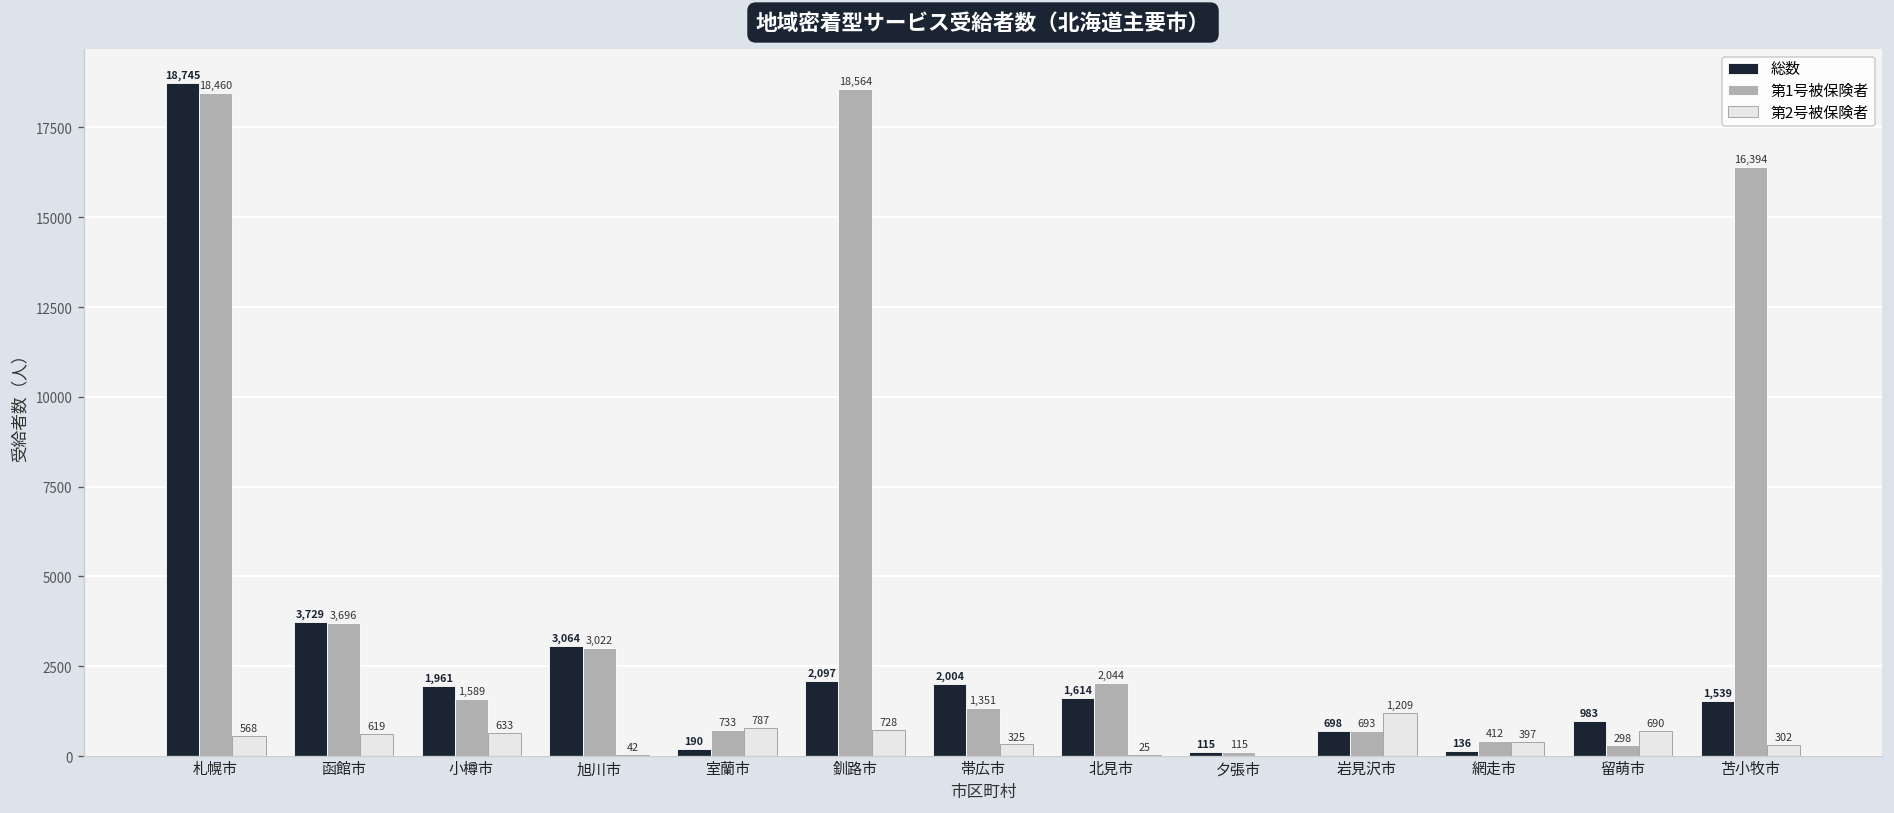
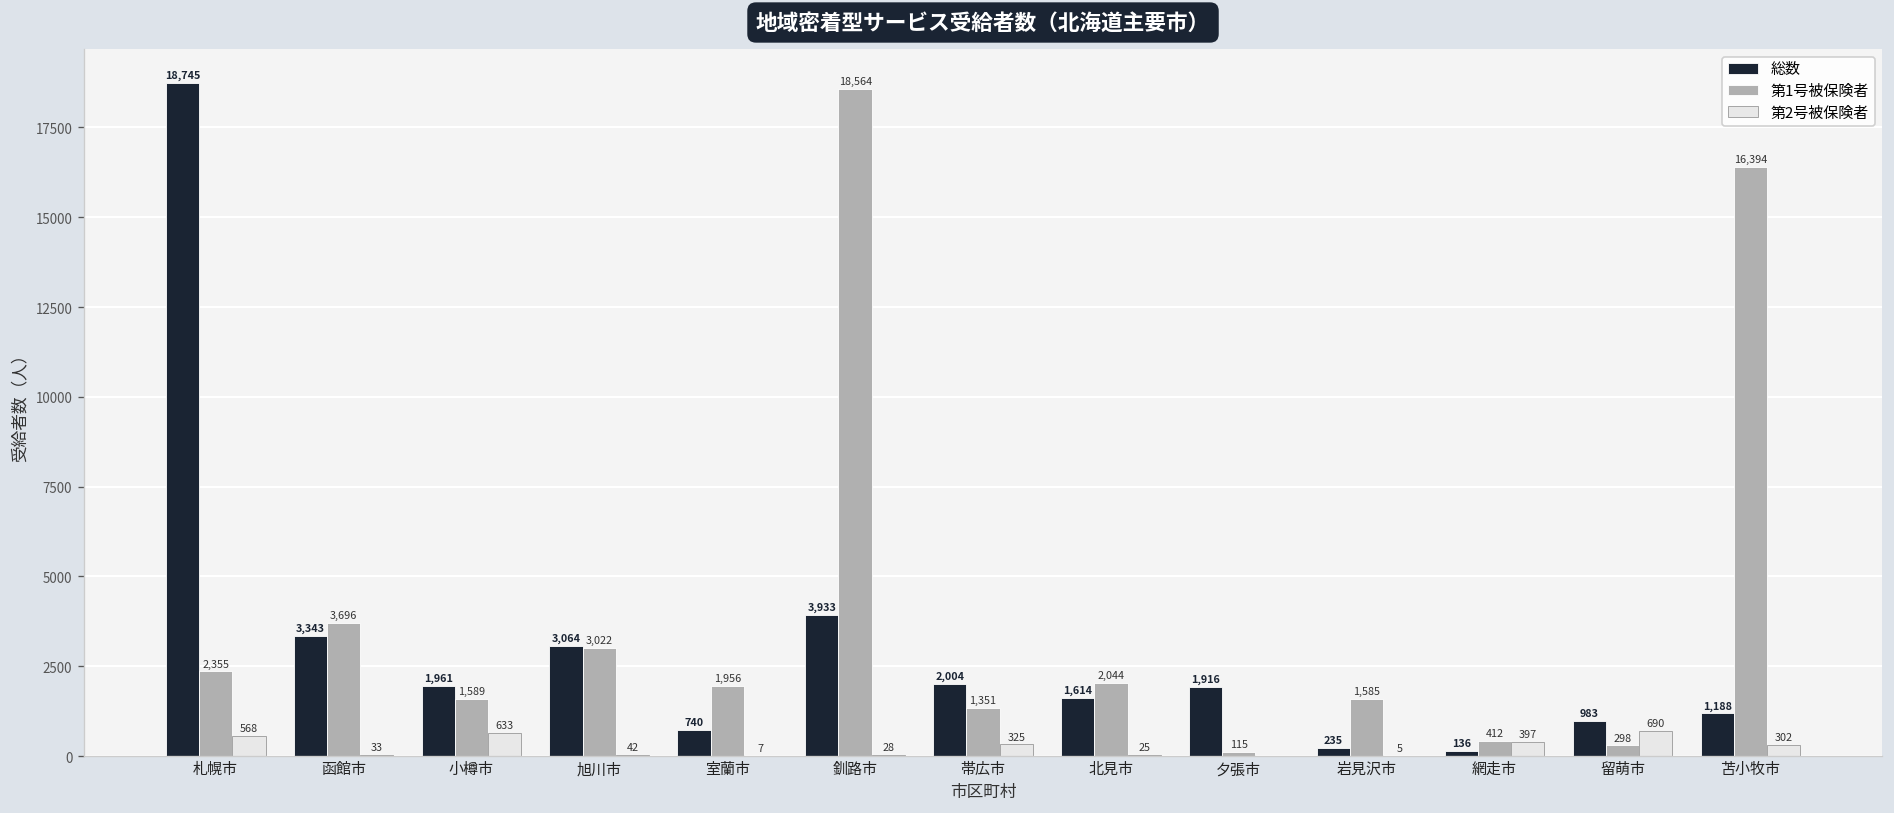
  {
    "総数": {
      "札幌市": "18,745",
-     "函館市": "3,729",
+     "函館市": "3,343",
      "小樽市": "1,961",
      "旭川市": "3,064",
-     "室蘭市": "190",
-     "釧路市": "2,097",
+     "室蘭市": "740",
+     "釧路市": "3,933",
      "帯広市": "2,004",
      "北見市": "1,614",
-     "夕張市": "115",
-     "岩見沢市": "698",
+     "夕張市": "1,916",
+     "岩見沢市": "235",
      "網走市": "136",
      "留萌市": "983",
-     "苫小牧市": "1,539"
+     "苫小牧市": "1,188"
    },
    "第1号被保険者": {
-     "札幌市": "18,460",
+     "札幌市": "2,355",
      "函館市": "3,696",
      "小樽市": "1,589",
      "旭川市": "3,022",
-     "室蘭市": "733",
+     "室蘭市": "1,956",
      "釧路市": "18,564",
      "帯広市": "1,351",
      "北見市": "2,044",
      "夕張市": "115",
-     "岩見沢市": "693",
+     "岩見沢市": "1,585",
      "網走市": "412",
      "留萌市": "298",
      "苫小牧市": "16,394"
    },
    "第2号被保険者": {
      "札幌市": "568",
-     "函館市": "619",
+     "函館市": "33",
      "小樽市": "633",
      "旭川市": "42",
-     "室蘭市": "787",
-     "釧路市": "728",
+     "室蘭市": "7",
+     "釧路市": "28",
      "帯広市": "325",
      "北見市": "25",
-     "岩見沢市": "1,209",
+     "岩見沢市": "5",
      "網走市": "397",
      "留萌市": "690",
      "苫小牧市": "302"
    }
  }
